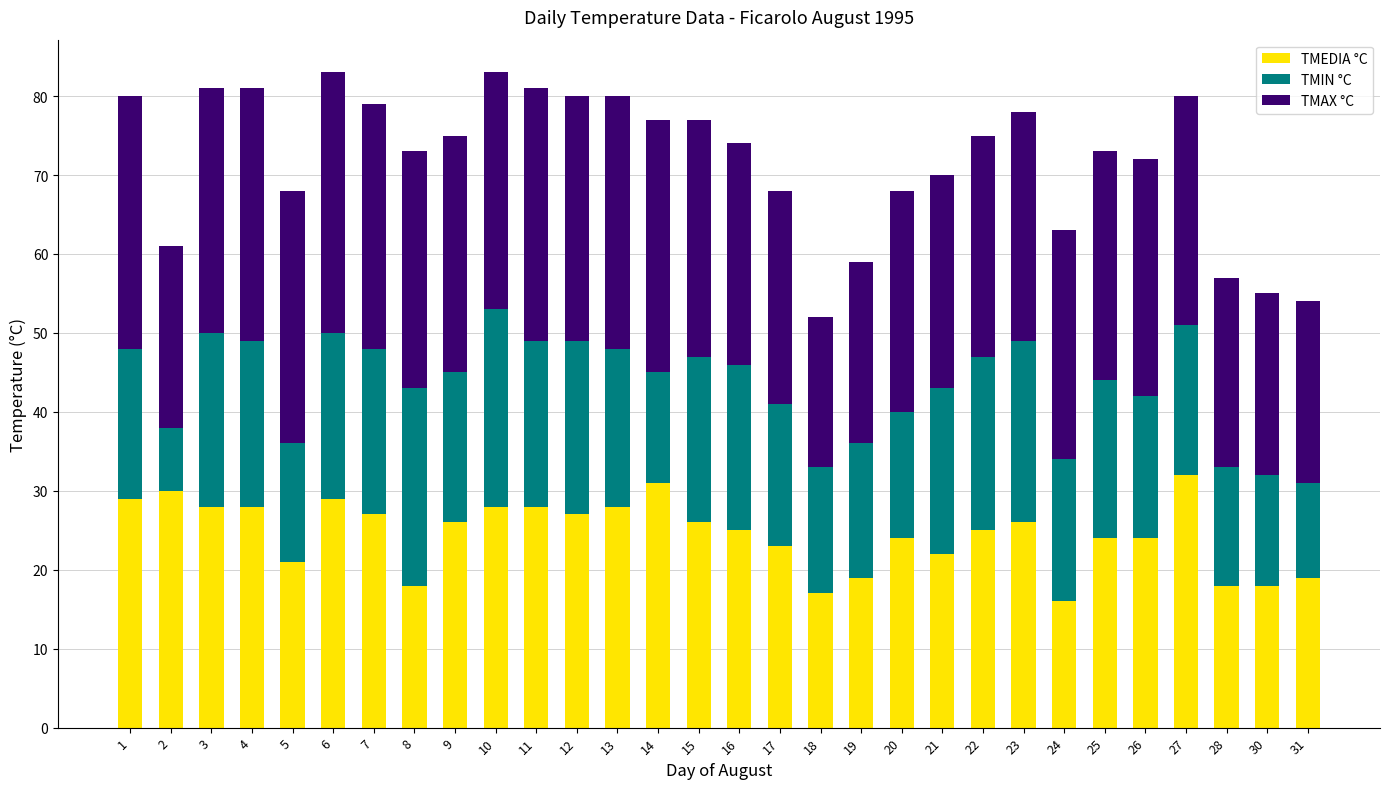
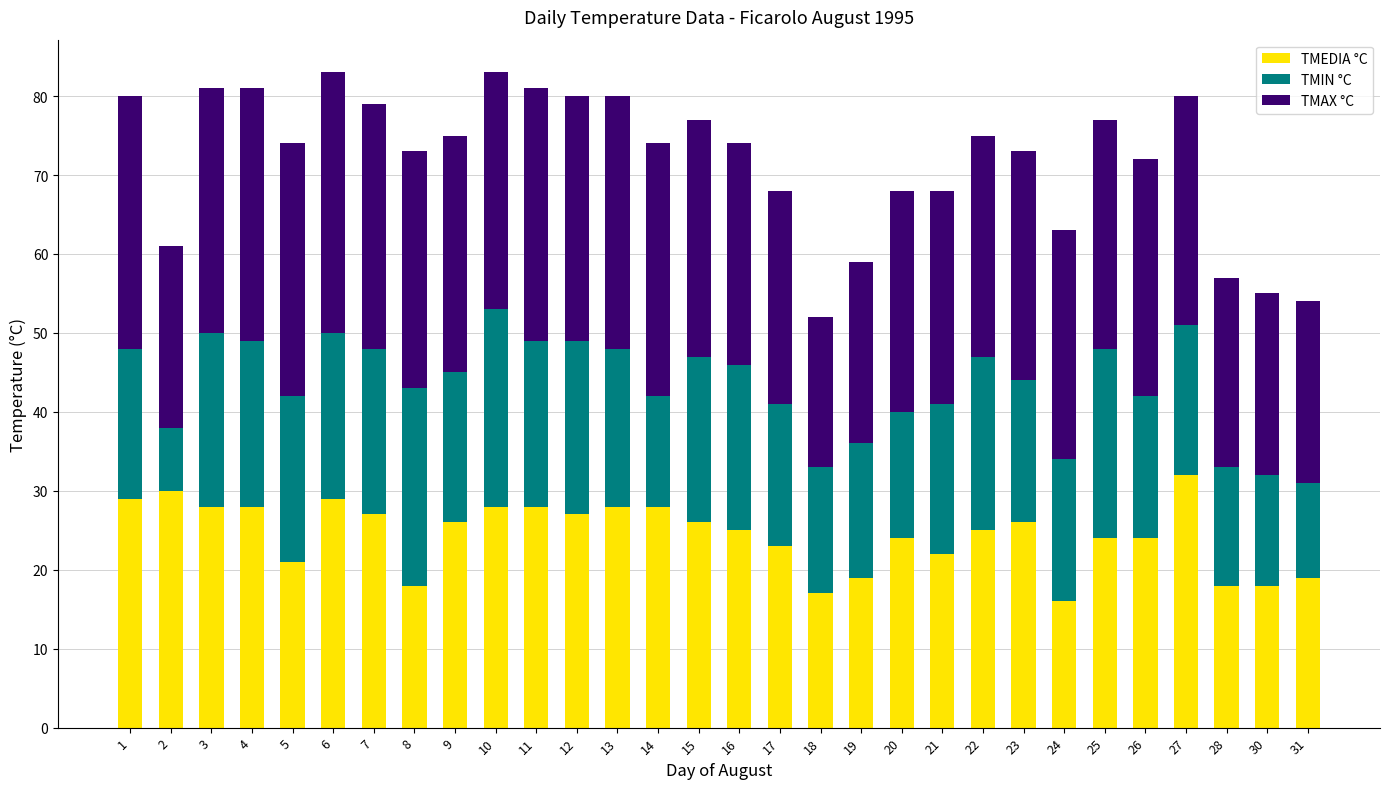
  {
    "TMEDIA °C": {
      "1": 29,
      "2": 30,
      "3": 28,
      "4": 28,
      "5": 21,
      "6": 29,
      "7": 27,
      "8": 18,
      "9": 26,
      "10": 28,
      "11": 28,
      "12": 27,
      "13": 28,
-     "14": 31,
+     "14": 28,
      "15": 26,
      "16": 25,
      "17": 23,
      "18": 17,
      "19": 19,
      "20": 24,
      "21": 22,
      "22": 25,
      "23": 26,
      "24": 16,
      "25": 24,
      "26": 24,
      "27": 32,
      "28": 18,
      "30": 18,
      "31": 19
    },
    "TMIN °C": {
      "1": 19,
      "2": 8,
      "3": 22,
      "4": 21,
-     "5": 15,
+     "5": 21,
      "6": 21,
      "7": 21,
      "8": 25,
      "9": 19,
      "10": 25,
      "11": 21,
      "12": 22,
      "13": 20,
      "14": 14,
      "15": 21,
      "16": 21,
      "17": 18,
      "18": 16,
      "19": 17,
      "20": 16,
-     "21": 21,
+     "21": 19,
      "22": 22,
-     "23": 23,
+     "23": 18,
      "24": 18,
-     "25": 20,
+     "25": 24,
      "26": 18,
      "27": 19,
      "28": 15,
      "30": 14,
      "31": 12
    },
    "TMAX °C": {
      "1": 32,
      "2": 23,
      "3": 31,
      "4": 32,
      "5": 32,
      "6": 33,
      "7": 31,
      "8": 30,
      "9": 30,
      "10": 30,
      "11": 32,
      "12": 31,
      "13": 32,
      "14": 32,
      "15": 30,
      "16": 28,
      "17": 27,
      "18": 19,
      "19": 23,
      "20": 28,
      "21": 27,
      "22": 28,
      "23": 29,
      "24": 29,
      "25": 29,
      "26": 30,
      "27": 29,
      "28": 24,
      "30": 23,
      "31": 23
    }
  }
